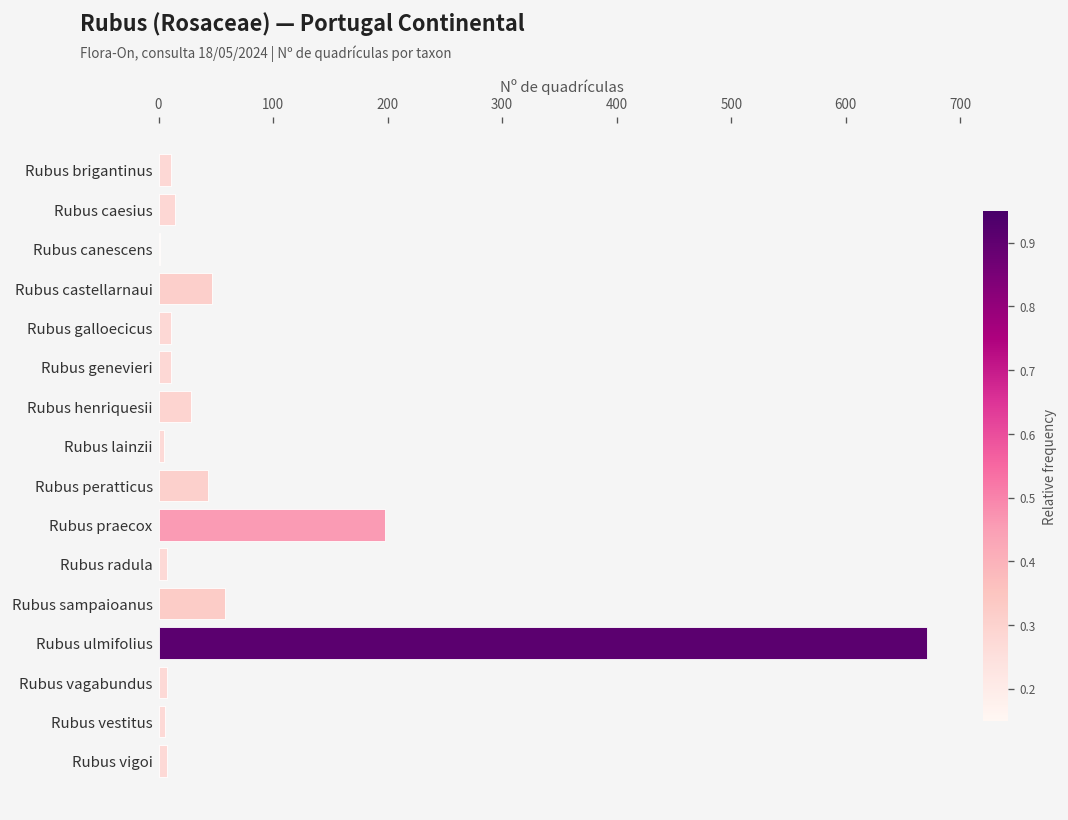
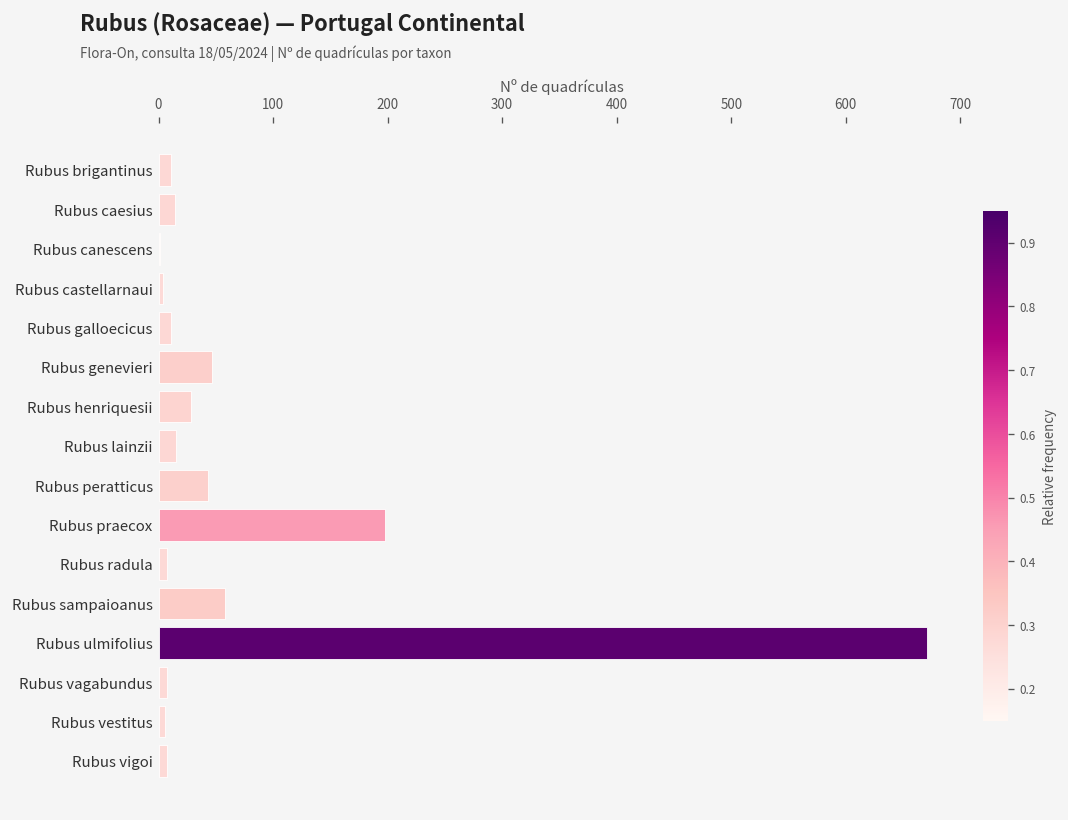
  {
    "Rubus brigantinus": 10,
    "Rubus caesius": 10,
-   "Rubus castellarnaui": 50,
+   "Rubus castellarnaui": 0,
    "Rubus galloecicus": 10,
-   "Rubus genevieri": 10,
+   "Rubus genevieri": 50,
    "Rubus henriquesii": 30,
-   "Rubus lainzii": 10,
+   "Rubus lainzii": 20,
    "Rubus peratticus": 40,
    "Rubus praecox": 200,
    "Rubus radula": 10,
    "Rubus sampaioanus": 60,
    "Rubus ulmifolius": 670,
    "Rubus vagabundus": 10,
    "Rubus vestitus": 10,
    "Rubus vigoi": 10
  }
